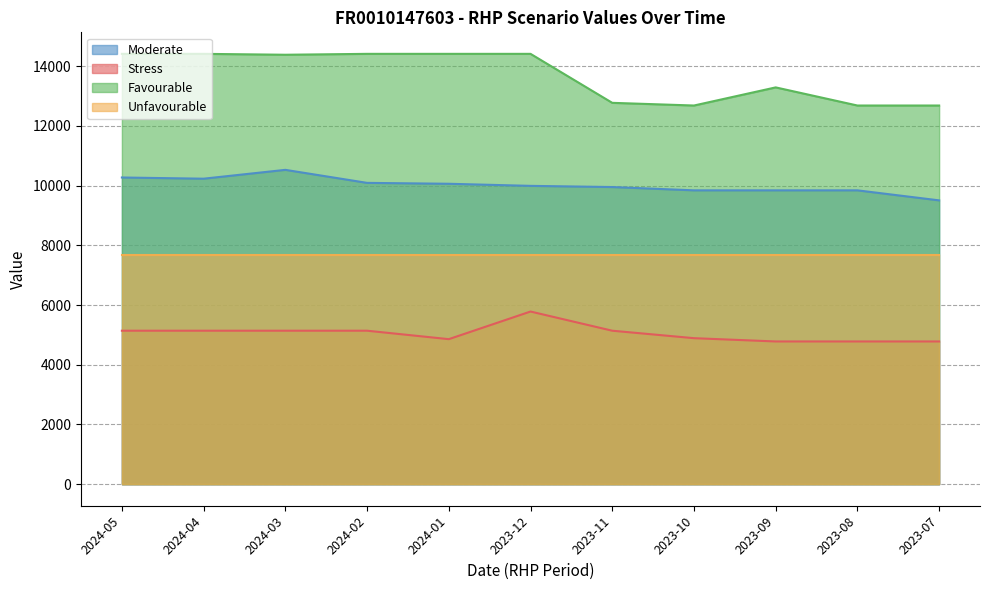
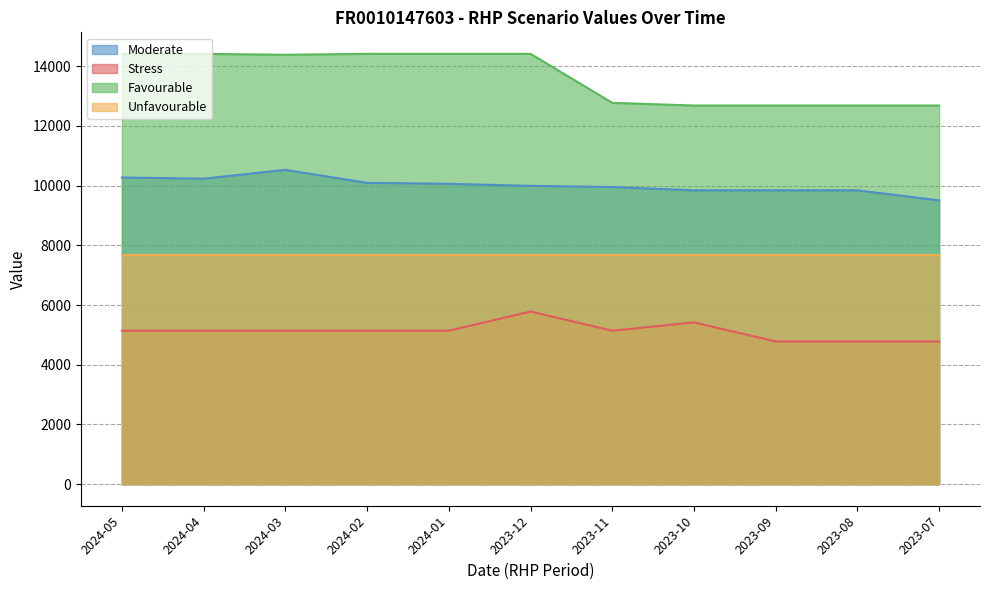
  {
    "Moderate": {
      "2024-05": 10300,
      "2024-04": 10200,
      "2024-03": 10500,
      "2024-02": 10100,
      "2024-01": 10100,
      "2023-12": 10000,
      "2023-11": 10000,
      "2023-10": 9800,
      "2023-09": 9800,
      "2023-08": 9800,
      "2023-07": 9500
    },
    "Stress": {
      "2024-05": 5100,
      "2024-04": 5100,
      "2024-03": 5100,
      "2024-02": 5100,
-     "2024-01": 4900,
+     "2024-01": 5100,
      "2023-12": 5800,
      "2023-11": 5100,
-     "2023-10": 4900,
+     "2023-10": 5400,
      "2023-09": 4800,
      "2023-08": 4800,
      "2023-07": 4800
    },
    "Favourable": {
      "2024-03": 14400,
      "2024-02": 14400,
      "2024-01": 14400,
      "2023-12": 14400,
      "2023-11": 12800,
      "2023-10": 12700,
-     "2023-09": 13300,
+     "2023-09": 12700,
      "2023-08": 12700,
      "2023-07": 12700
    },
    "Unfavourable": {
      "2024-05": 7700,
      "2024-04": 7700,
      "2024-03": 7700,
      "2024-02": 7700,
      "2024-01": 7700,
      "2023-12": 7700,
      "2023-11": 7700,
      "2023-10": 7700,
      "2023-09": 7700,
      "2023-08": 7700,
      "2023-07": 7700
    }
  }
